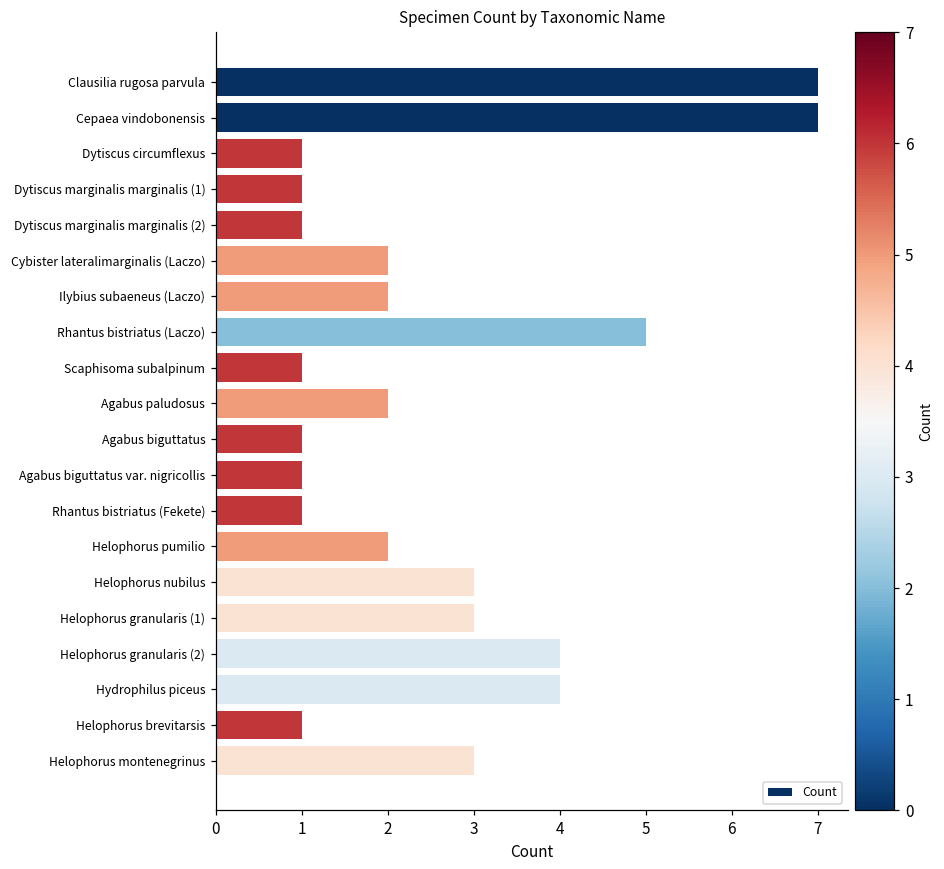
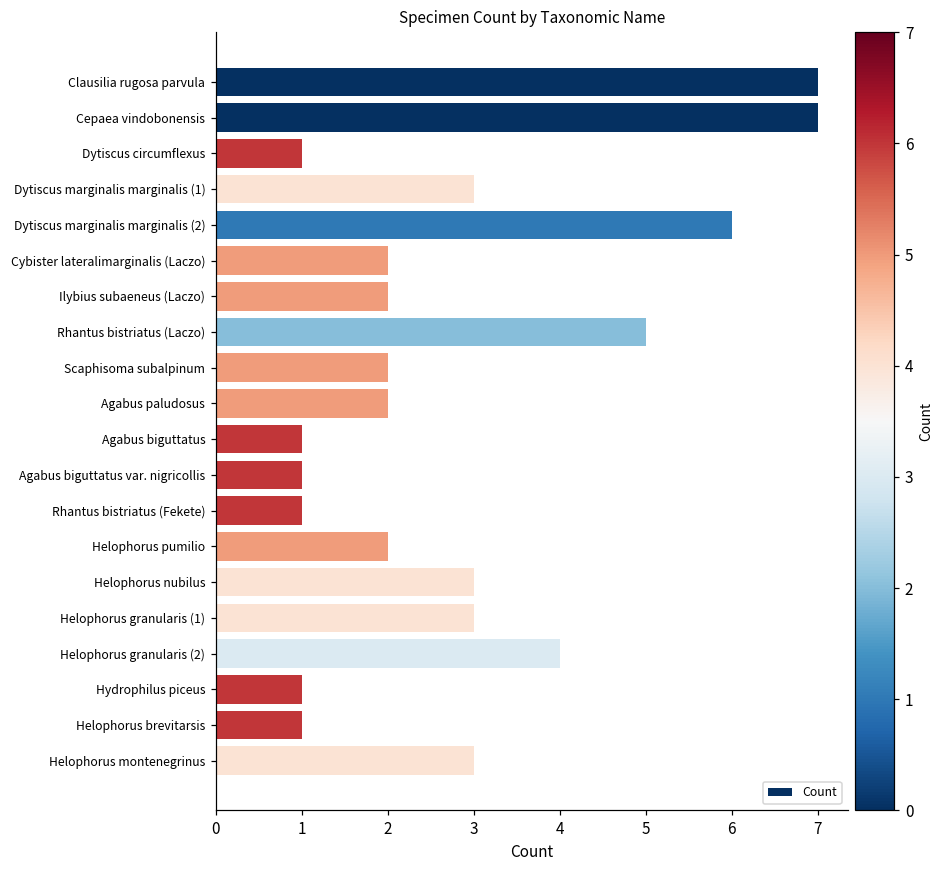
  {
    "Clausilia rugosa parvula": 7,
    "Cepaea vindobonensis": 7,
    "Dytiscus circumflexus": 1,
-   "Dytiscus marginalis marginalis (1)": 1,
-   "Dytiscus marginalis marginalis (2)": 1,
+   "Dytiscus marginalis marginalis (1)": 3,
+   "Dytiscus marginalis marginalis (2)": 6,
    "Cybister lateralimarginalis (Laczo)": 2,
    "Ilybius subaeneus (Laczo)": 2,
    "Rhantus bistriatus (Laczo)": 5,
-   "Scaphisoma subalpinum": 1,
+   "Scaphisoma subalpinum": 2,
    "Agabus paludosus": 2,
    "Agabus biguttatus": 1,
    "Agabus biguttatus var. nigricollis": 1,
    "Rhantus bistriatus (Fekete)": 1,
    "Helophorus pumilio": 2,
    "Helophorus nubilus": 3,
    "Helophorus granularis (1)": 3,
    "Helophorus granularis (2)": 4,
-   "Hydrophilus piceus": 4,
+   "Hydrophilus piceus": 1,
    "Helophorus brevitarsis": 1,
    "Helophorus montenegrinus": 3
  }
